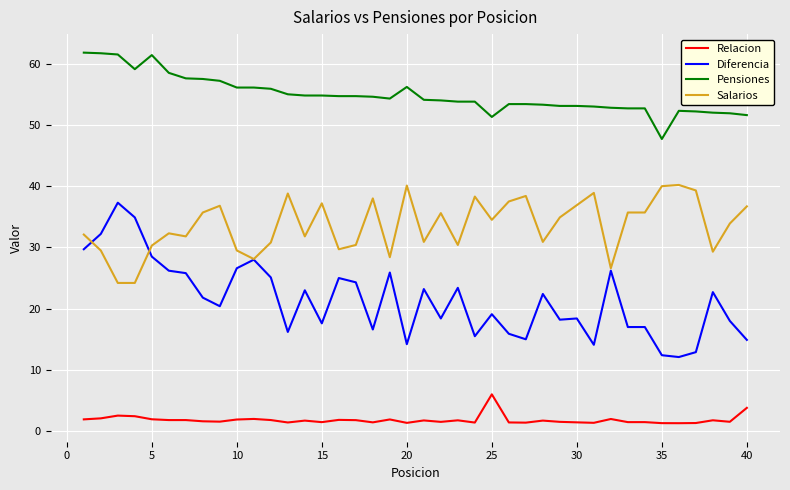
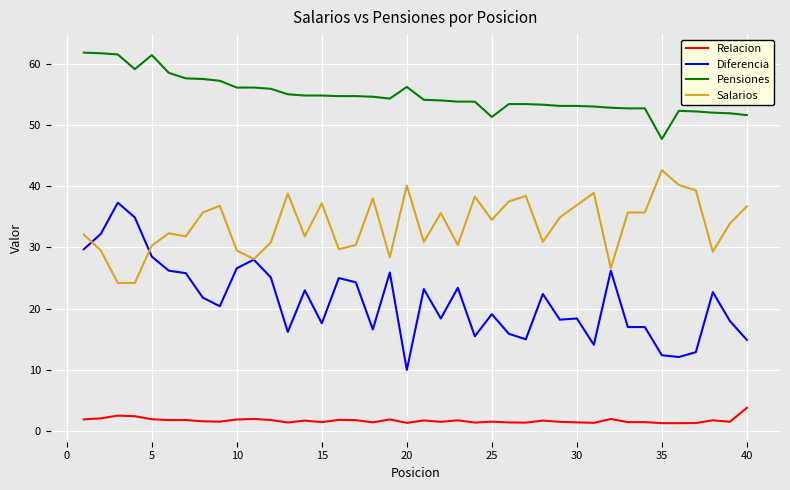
  {
    "Relacion": {
      "5": 2,
      "10": 2,
      "15": 1,
      "20": 1,
-     "25": 6,
+     "25": 2,
      "30": 1,
      "35": 1,
      "40": 4
    },
    "Diferencia": {
      "5": 29,
      "10": 27,
      "15": 18,
-     "20": 14,
+     "20": 10,
      "25": 19,
      "30": 18,
      "35": 12,
      "40": 15
    },
    "Pensiones": {
      "5": 61,
      "10": 56,
      "15": 55,
      "20": 56,
      "25": 51,
      "30": 53,
      "35": 48,
      "40": 52
    },
    "Salarios": {
      "5": 30,
      "10": 30,
      "15": 37,
      "20": 40,
      "25": 35,
      "30": 37,
-     "35": 40,
+     "35": 43,
      "40": 37
    }
  }
